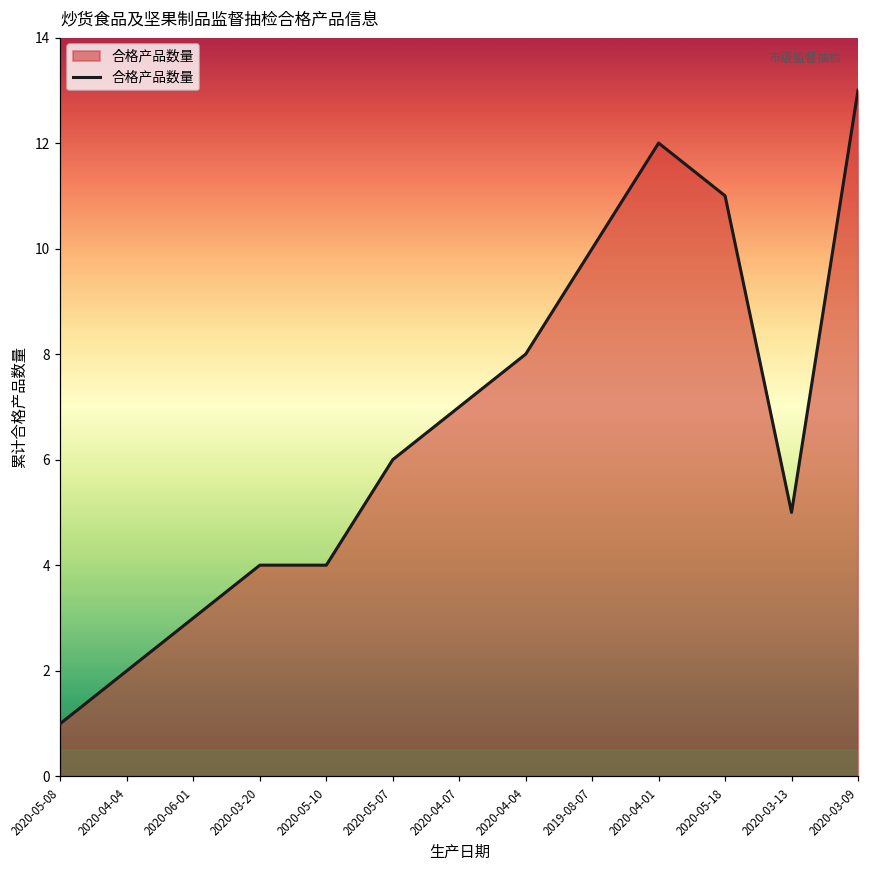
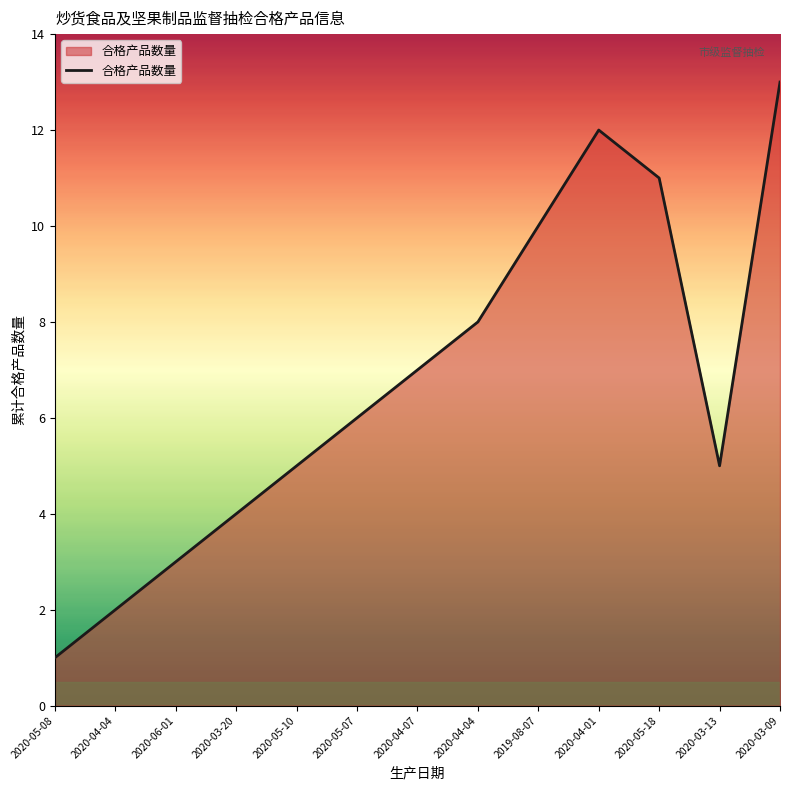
  {
    "2020-05-08": 1,
    "2020-06-01": 3,
    "2020-03-20": 4,
-   "2020-05-10": 4,
+   "2020-05-10": 5,
    "2020-05-07": 6,
    "2020-04-07": 7,
    "2019-08-07": 10,
    "2020-04-01": 12,
    "2020-05-18": 11,
    "2020-03-13": 5,
    "2020-03-09": 13
  }
